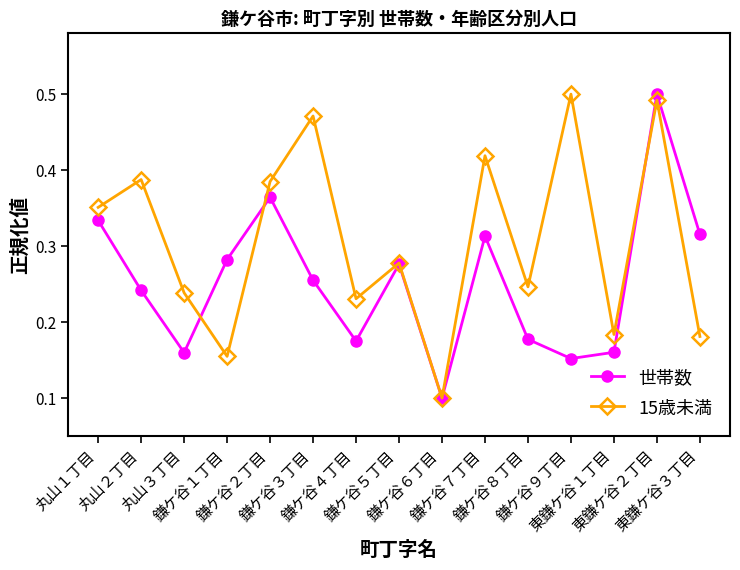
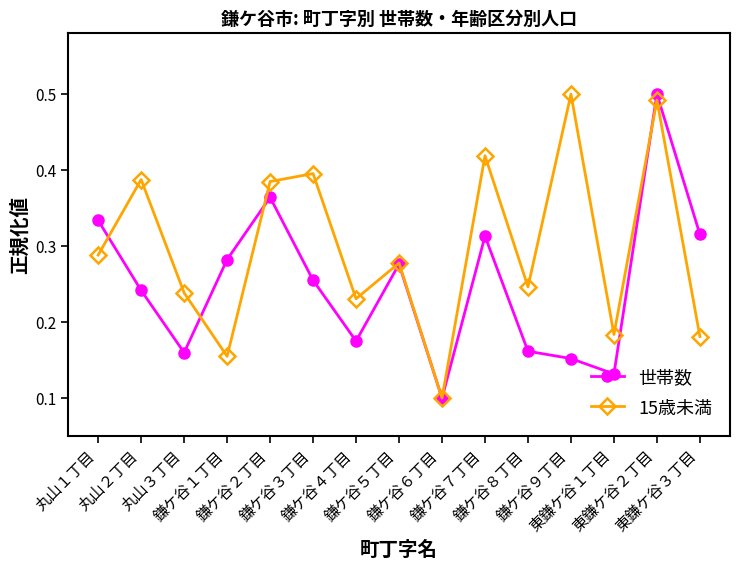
  {
    "世帯数": {
      "丸山１丁目": 0.33,
      "丸山２丁目": 0.24,
      "丸山３丁目": 0.16,
      "鎌ケ谷１丁目": 0.28,
      "鎌ケ谷２丁目": 0.36,
      "鎌ケ谷３丁目": 0.26,
      "鎌ケ谷４丁目": 0.18,
      "鎌ケ谷７丁目": 0.31,
-     "鎌ケ谷８丁目": 0.18,
+     "鎌ケ谷８丁目": 0.16,
      "鎌ケ谷９丁目": 0.15,
-     "東鎌ケ谷１丁目": 0.16,
+     "東鎌ケ谷１丁目": 0.13,
      "東鎌ケ谷２丁目": 0.50,
      "東鎌ケ谷３丁目": 0.32
    },
    "15歳未満": {
-     "丸山１丁目": 0.35,
+     "丸山１丁目": 0.29,
      "丸山２丁目": 0.39,
      "丸山３丁目": 0.24,
      "鎌ケ谷１丁目": 0.15,
      "鎌ケ谷２丁目": 0.38,
-     "鎌ケ谷３丁目": 0.47,
+     "鎌ケ谷３丁目": 0.40,
      "鎌ケ谷４丁目": 0.23,
      "鎌ケ谷７丁目": 0.42,
      "鎌ケ谷８丁目": 0.25,
      "鎌ケ谷９丁目": 0.50,
      "東鎌ケ谷１丁目": 0.18,
      "東鎌ケ谷２丁目": 0.49,
      "東鎌ケ谷３丁目": 0.18
    }
  }
